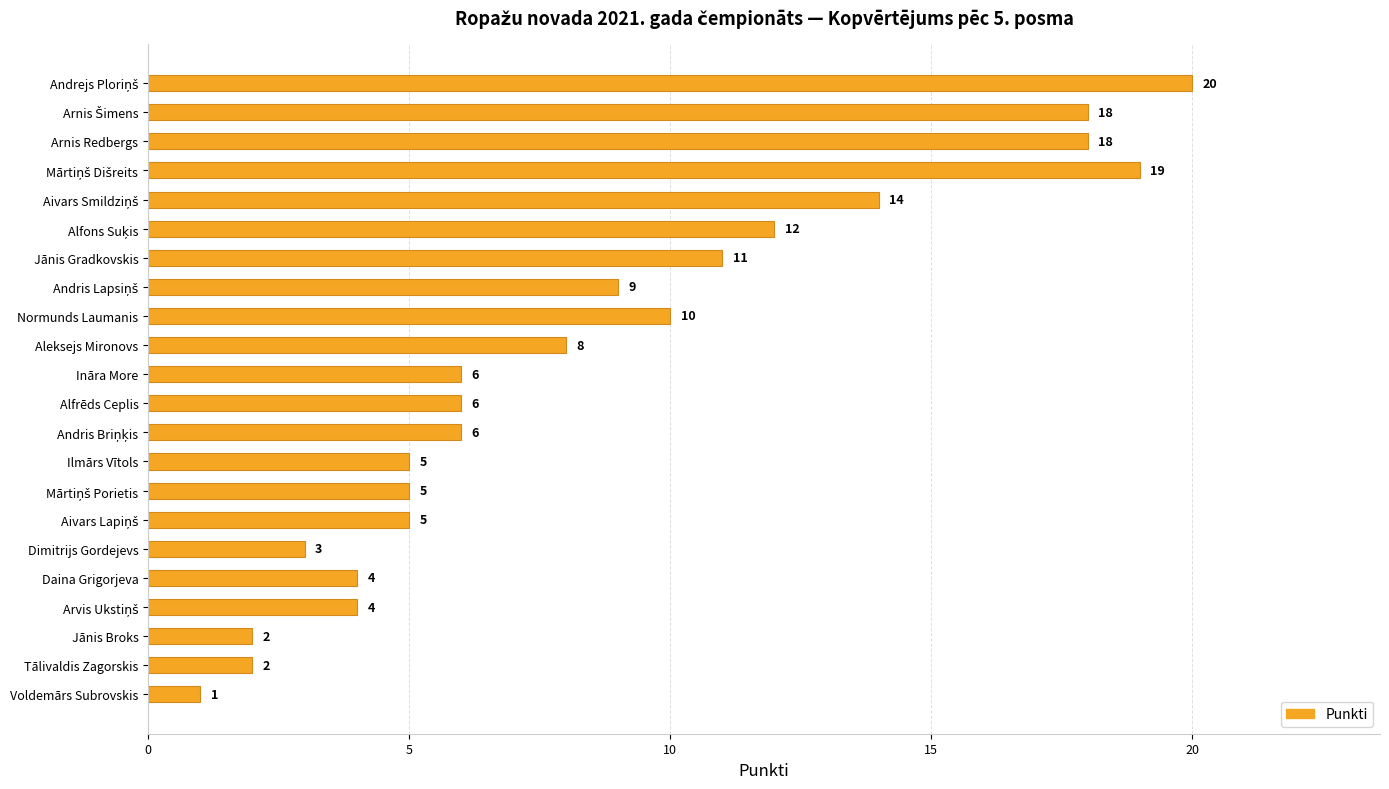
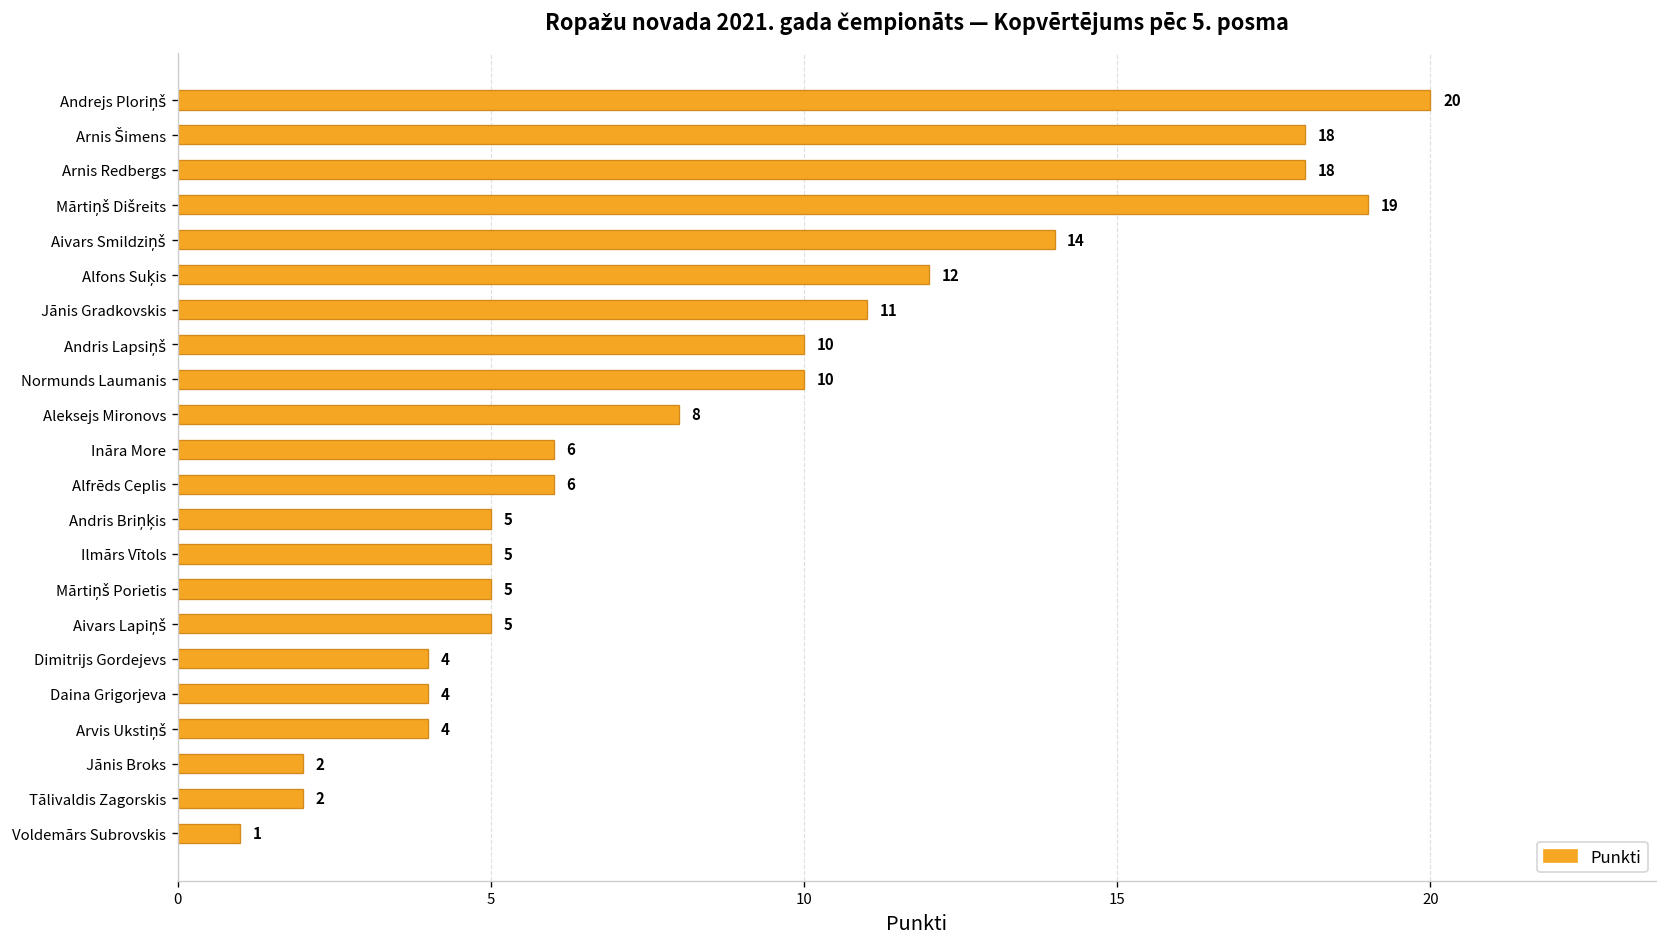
  {
    "Andrejs Ploriņš": 20,
    "Arnis Šimens": 18,
    "Arnis Redbergs": 18,
    "Mārtiņš Dišreits": 19,
    "Aivars Smildziņš": 14,
    "Alfons Suķis": 12,
    "Jānis Gradkovskis": 11,
-   "Andris Lapsiņš": 9,
+   "Andris Lapsiņš": 10,
    "Normunds Laumanis": 10,
    "Aleksejs Mironovs": 8,
    "Ināra More": 6,
    "Alfrēds Ceplis": 6,
-   "Andris Briņķis": 6,
+   "Andris Briņķis": 5,
    "Ilmārs Vītols": 5,
    "Mārtiņš Porietis": 5,
    "Aivars Lapiņš": 5,
-   "Dimitrijs Gordejevs": 3,
+   "Dimitrijs Gordejevs": 4,
    "Daina Grigorjeva": 4,
    "Arvis Ukstiņš": 4,
    "Jānis Broks": 2,
    "Tālivaldis Zagorskis": 2,
    "Voldemārs Subrovskis": 1
  }
